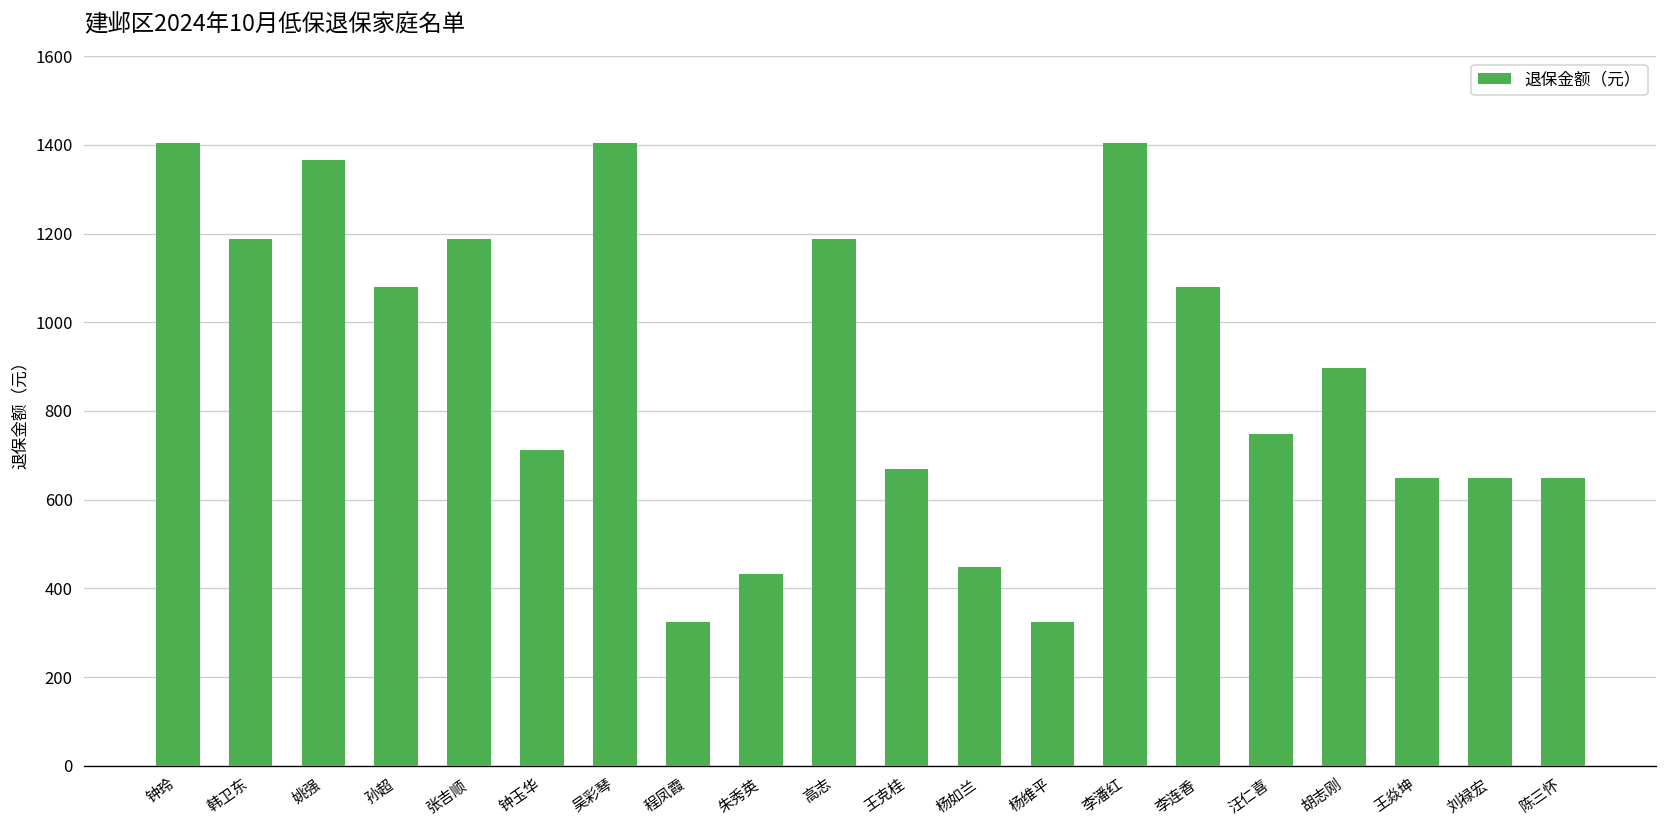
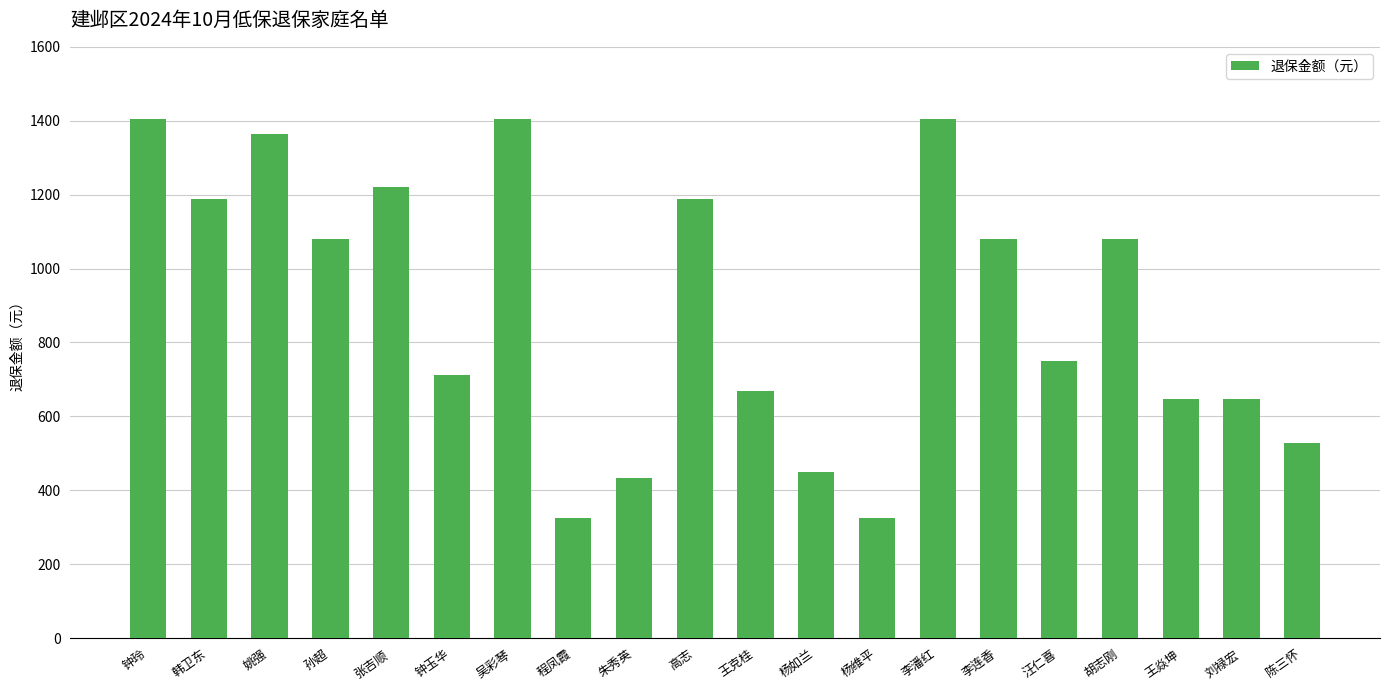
  {
    "钟玲": 1400,
    "韩卫东": 1190,
    "姚强": 1370,
    "孙超": 1080,
-   "张吉顺": 1190,
+   "张吉顺": 1220,
    "钟玉华": 710,
    "吴彩琴": 1400,
    "程凤霞": 320,
    "朱秀英": 430,
    "高志": 1190,
    "王克桂": 670,
    "杨如兰": 450,
    "杨维平": 320,
    "李潘红": 1400,
    "李连香": 1080,
    "汪仁喜": 750,
-   "胡志刚": 900,
+   "胡志刚": 1080,
    "王焱坤": 650,
    "刘禄宏": 650,
-   "陈三怀": 650
+   "陈三怀": 530
  }
